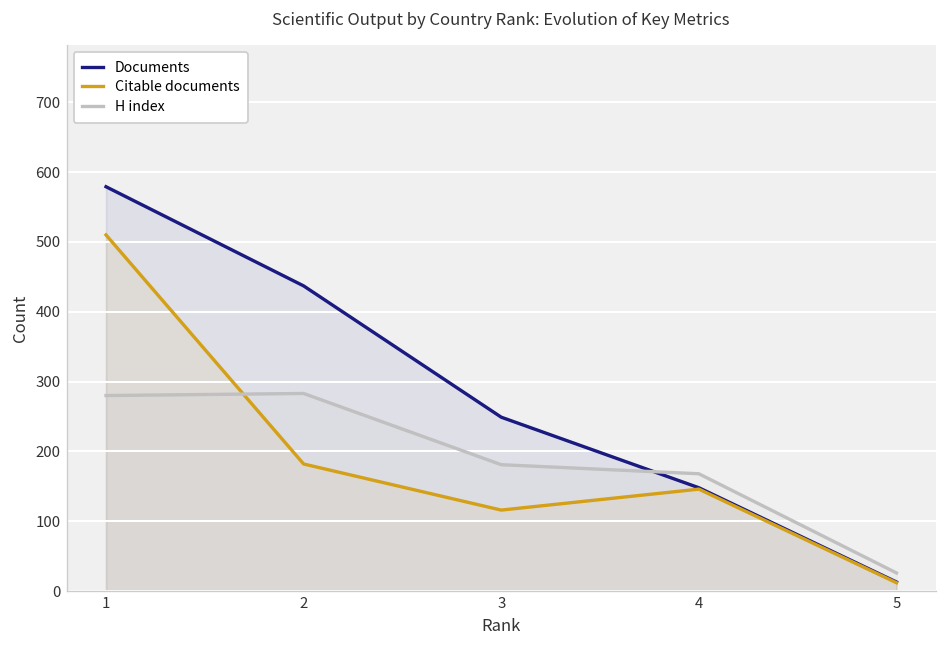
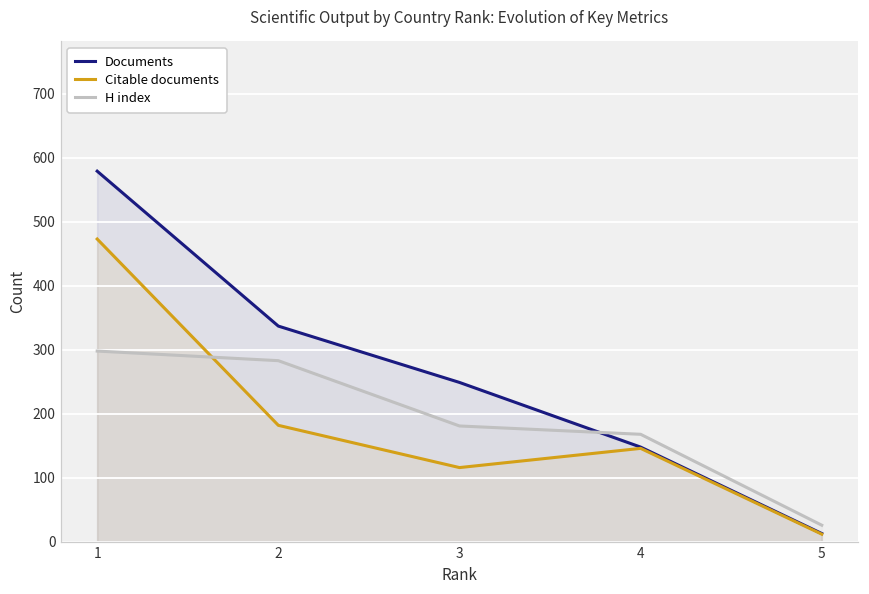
  {
    "Documents": {
      "1": 580,
-     "2": 440,
+     "2": 340,
      "3": 250
    },
    "Citable documents": {
-     "1": 510,
+     "1": 470,
      "2": 180,
      "3": 120
    },
    "H index": {
-     "1": 280,
+     "1": 300,
      "2": 280,
      "3": 180,
      "4": 170,
      "5": 30
    }
  }
